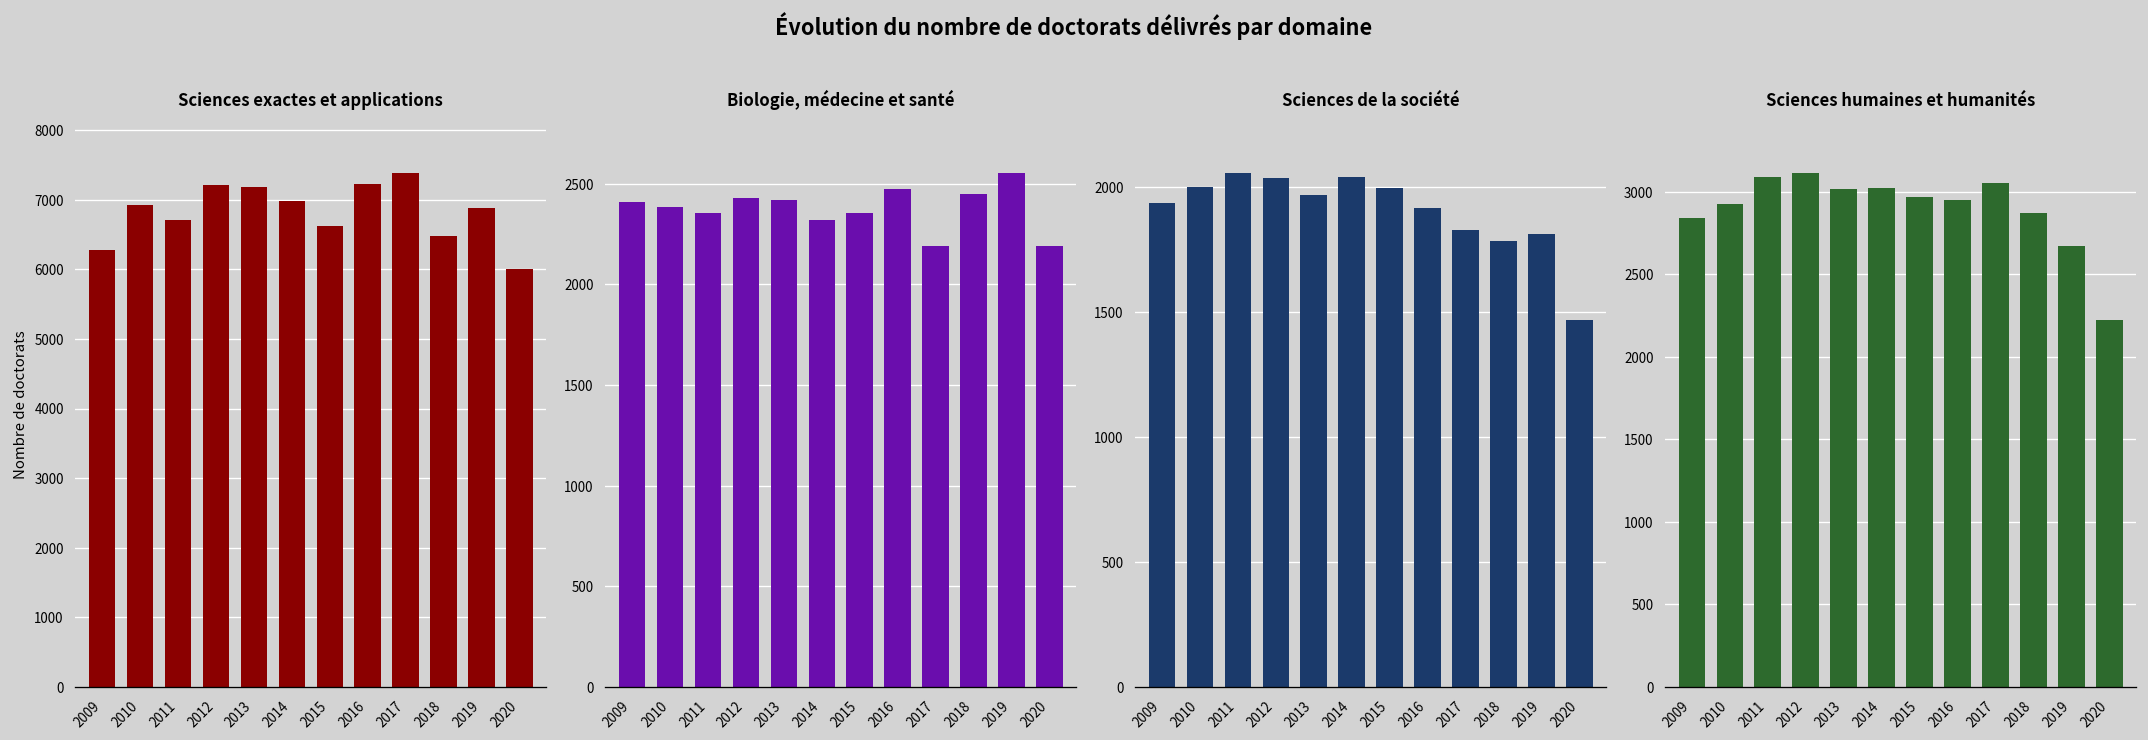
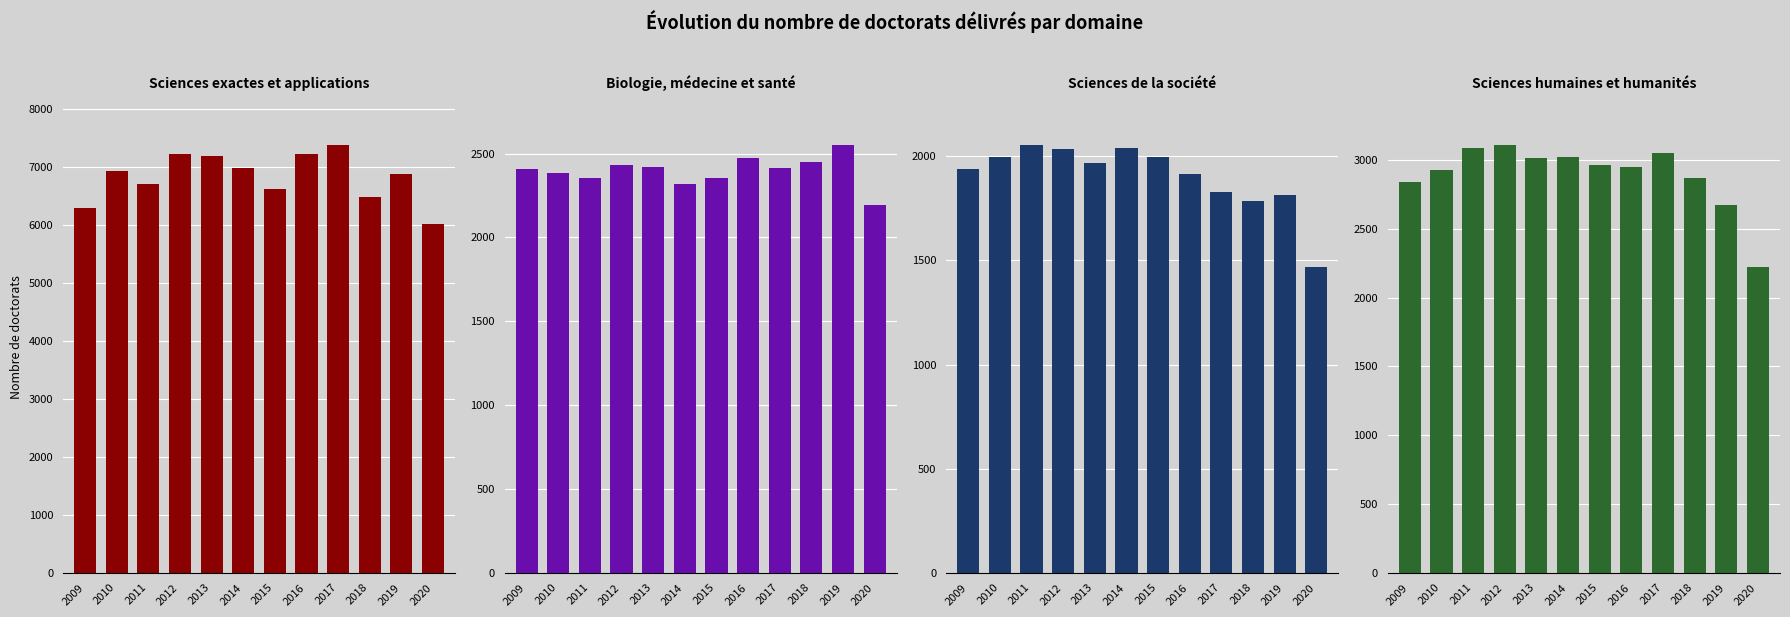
  {
    "Sciences exactes et applications": {
      "2009": 6300,
      "2010": 6900,
      "2011": 6700,
      "2012": 7200,
      "2013": 7200,
      "2014": 7000,
      "2015": 6600,
      "2016": 7200,
      "2017": 7400,
      "2018": 6500,
      "2019": 6900,
      "2020": 6000
    },
    "Biologie, médecine et santé": {
      "2009": 2410,
      "2010": 2380,
      "2011": 2350,
      "2012": 2430,
      "2013": 2420,
      "2014": 2320,
      "2015": 2360,
      "2016": 2480,
-     "2017": 2190,
+     "2017": 2420,
      "2018": 2450,
      "2019": 2550,
      "2020": 2190
    },
    "Sciences de la société": {
      "2009": 1940,
      "2010": 2000,
      "2011": 2060,
      "2012": 2040,
      "2013": 1970,
      "2014": 2040,
      "2015": 2000,
      "2016": 1920,
      "2017": 1830,
      "2018": 1790,
      "2019": 1810,
      "2020": 1470
    },
    "Sciences humaines et humanités": {
      "2009": 2840,
      "2010": 2930,
      "2011": 3090,
      "2012": 3110,
      "2013": 3020,
      "2014": 3030,
      "2015": 2970,
      "2016": 2950,
      "2017": 3050,
      "2018": 2870,
      "2019": 2670,
      "2020": 2230
    }
  }
